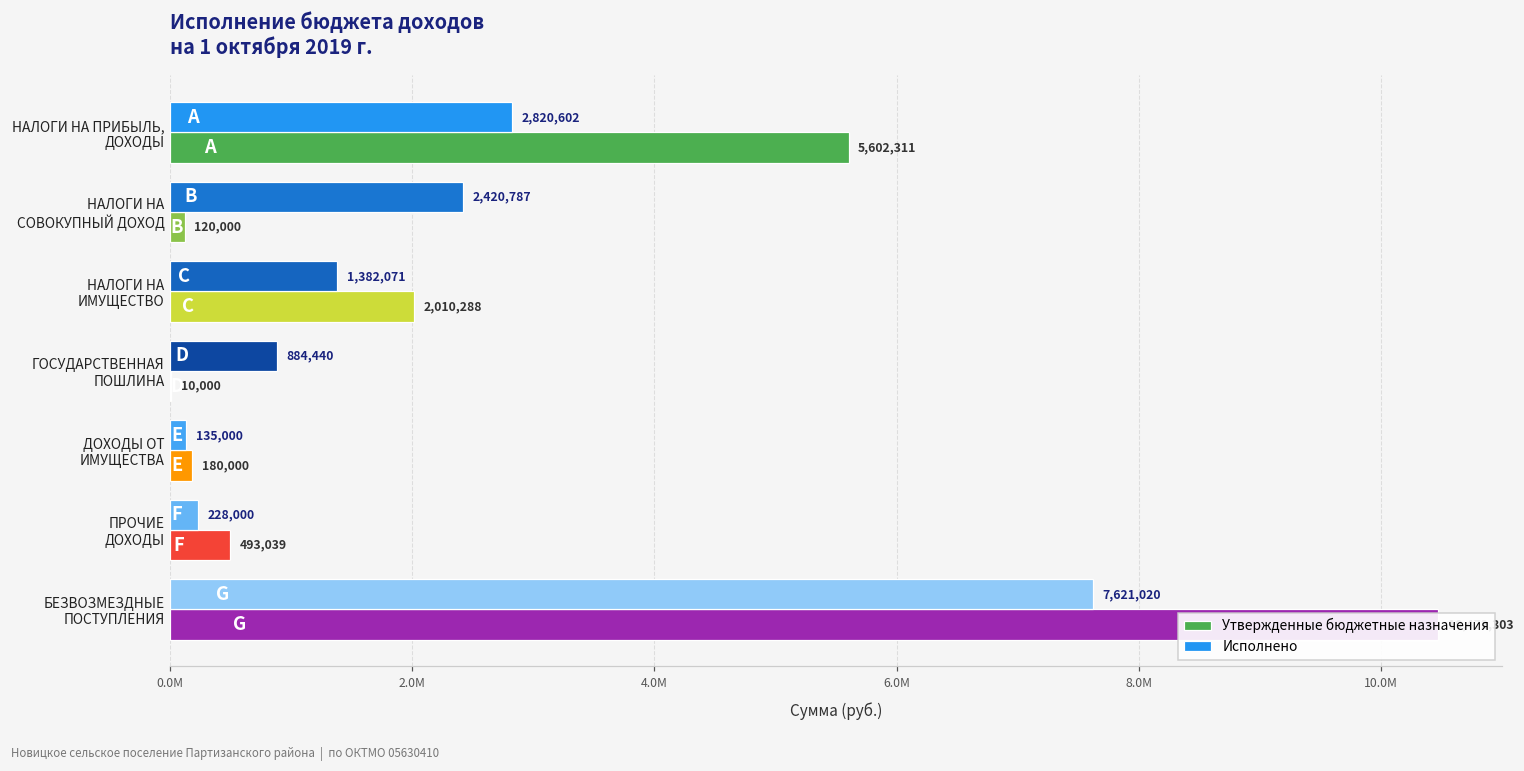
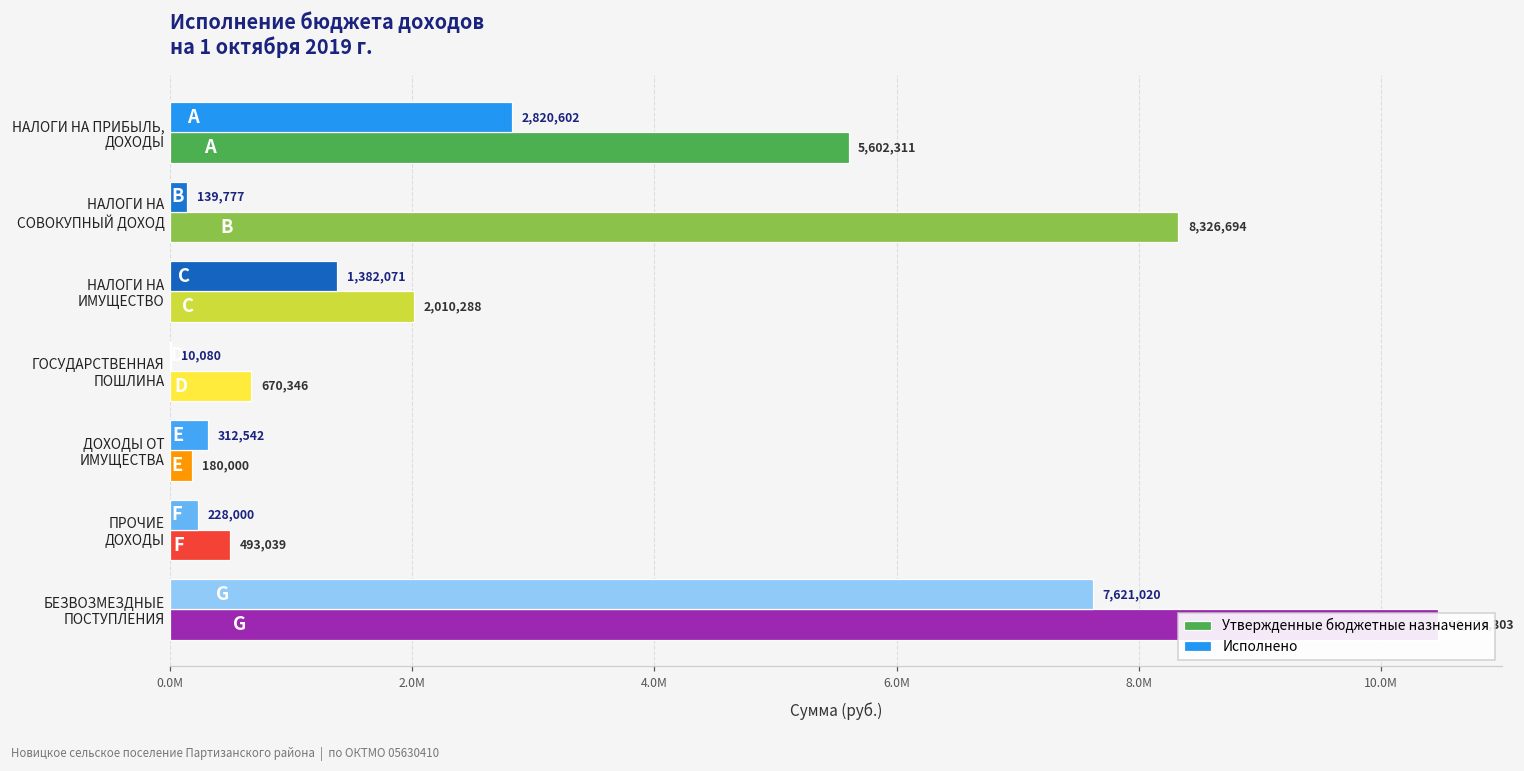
  {
    "Утвержденные бюджетные назначения": {
      "НАЛОГИ НА ПРИБЫЛЬ, ДОХОДЫ": "5,602,311",
-     "НАЛОГИ НА СОВОКУПНЫЙ ДОХОД": "120,000",
+     "НАЛОГИ НА СОВОКУПНЫЙ ДОХОД": "8,326,694",
      "НАЛОГИ НА ИМУЩЕСТВО": "2,010,288",
-     "ГОСУДАРСТВЕННАЯ ПОШЛИНА": "10,000",
+     "ГОСУДАРСТВЕННАЯ ПОШЛИНА": "670,346",
      "ДОХОДЫ ОТ ИМУЩЕСТВА": "180,000",
      "ПРОЧИЕ ДОХОДЫ": "493,039"
    },
    "Исполнено": {
      "НАЛОГИ НА ПРИБЫЛЬ, ДОХОДЫ": "2,820,602",
-     "НАЛОГИ НА СОВОКУПНЫЙ ДОХОД": "2,420,787",
+     "НАЛОГИ НА СОВОКУПНЫЙ ДОХОД": "139,777",
      "НАЛОГИ НА ИМУЩЕСТВО": "1,382,071",
-     "ГОСУДАРСТВЕННАЯ ПОШЛИНА": "884,440",
-     "ДОХОДЫ ОТ ИМУЩЕСТВА": "135,000",
+     "ГОСУДАРСТВЕННАЯ ПОШЛИНА": "10,080",
+     "ДОХОДЫ ОТ ИМУЩЕСТВА": "312,542",
      "ПРОЧИЕ ДОХОДЫ": "228,000",
      "БЕЗВОЗМЕЗДНЫЕ ПОСТУПЛЕНИЯ": "7,621,020"
    }
  }
